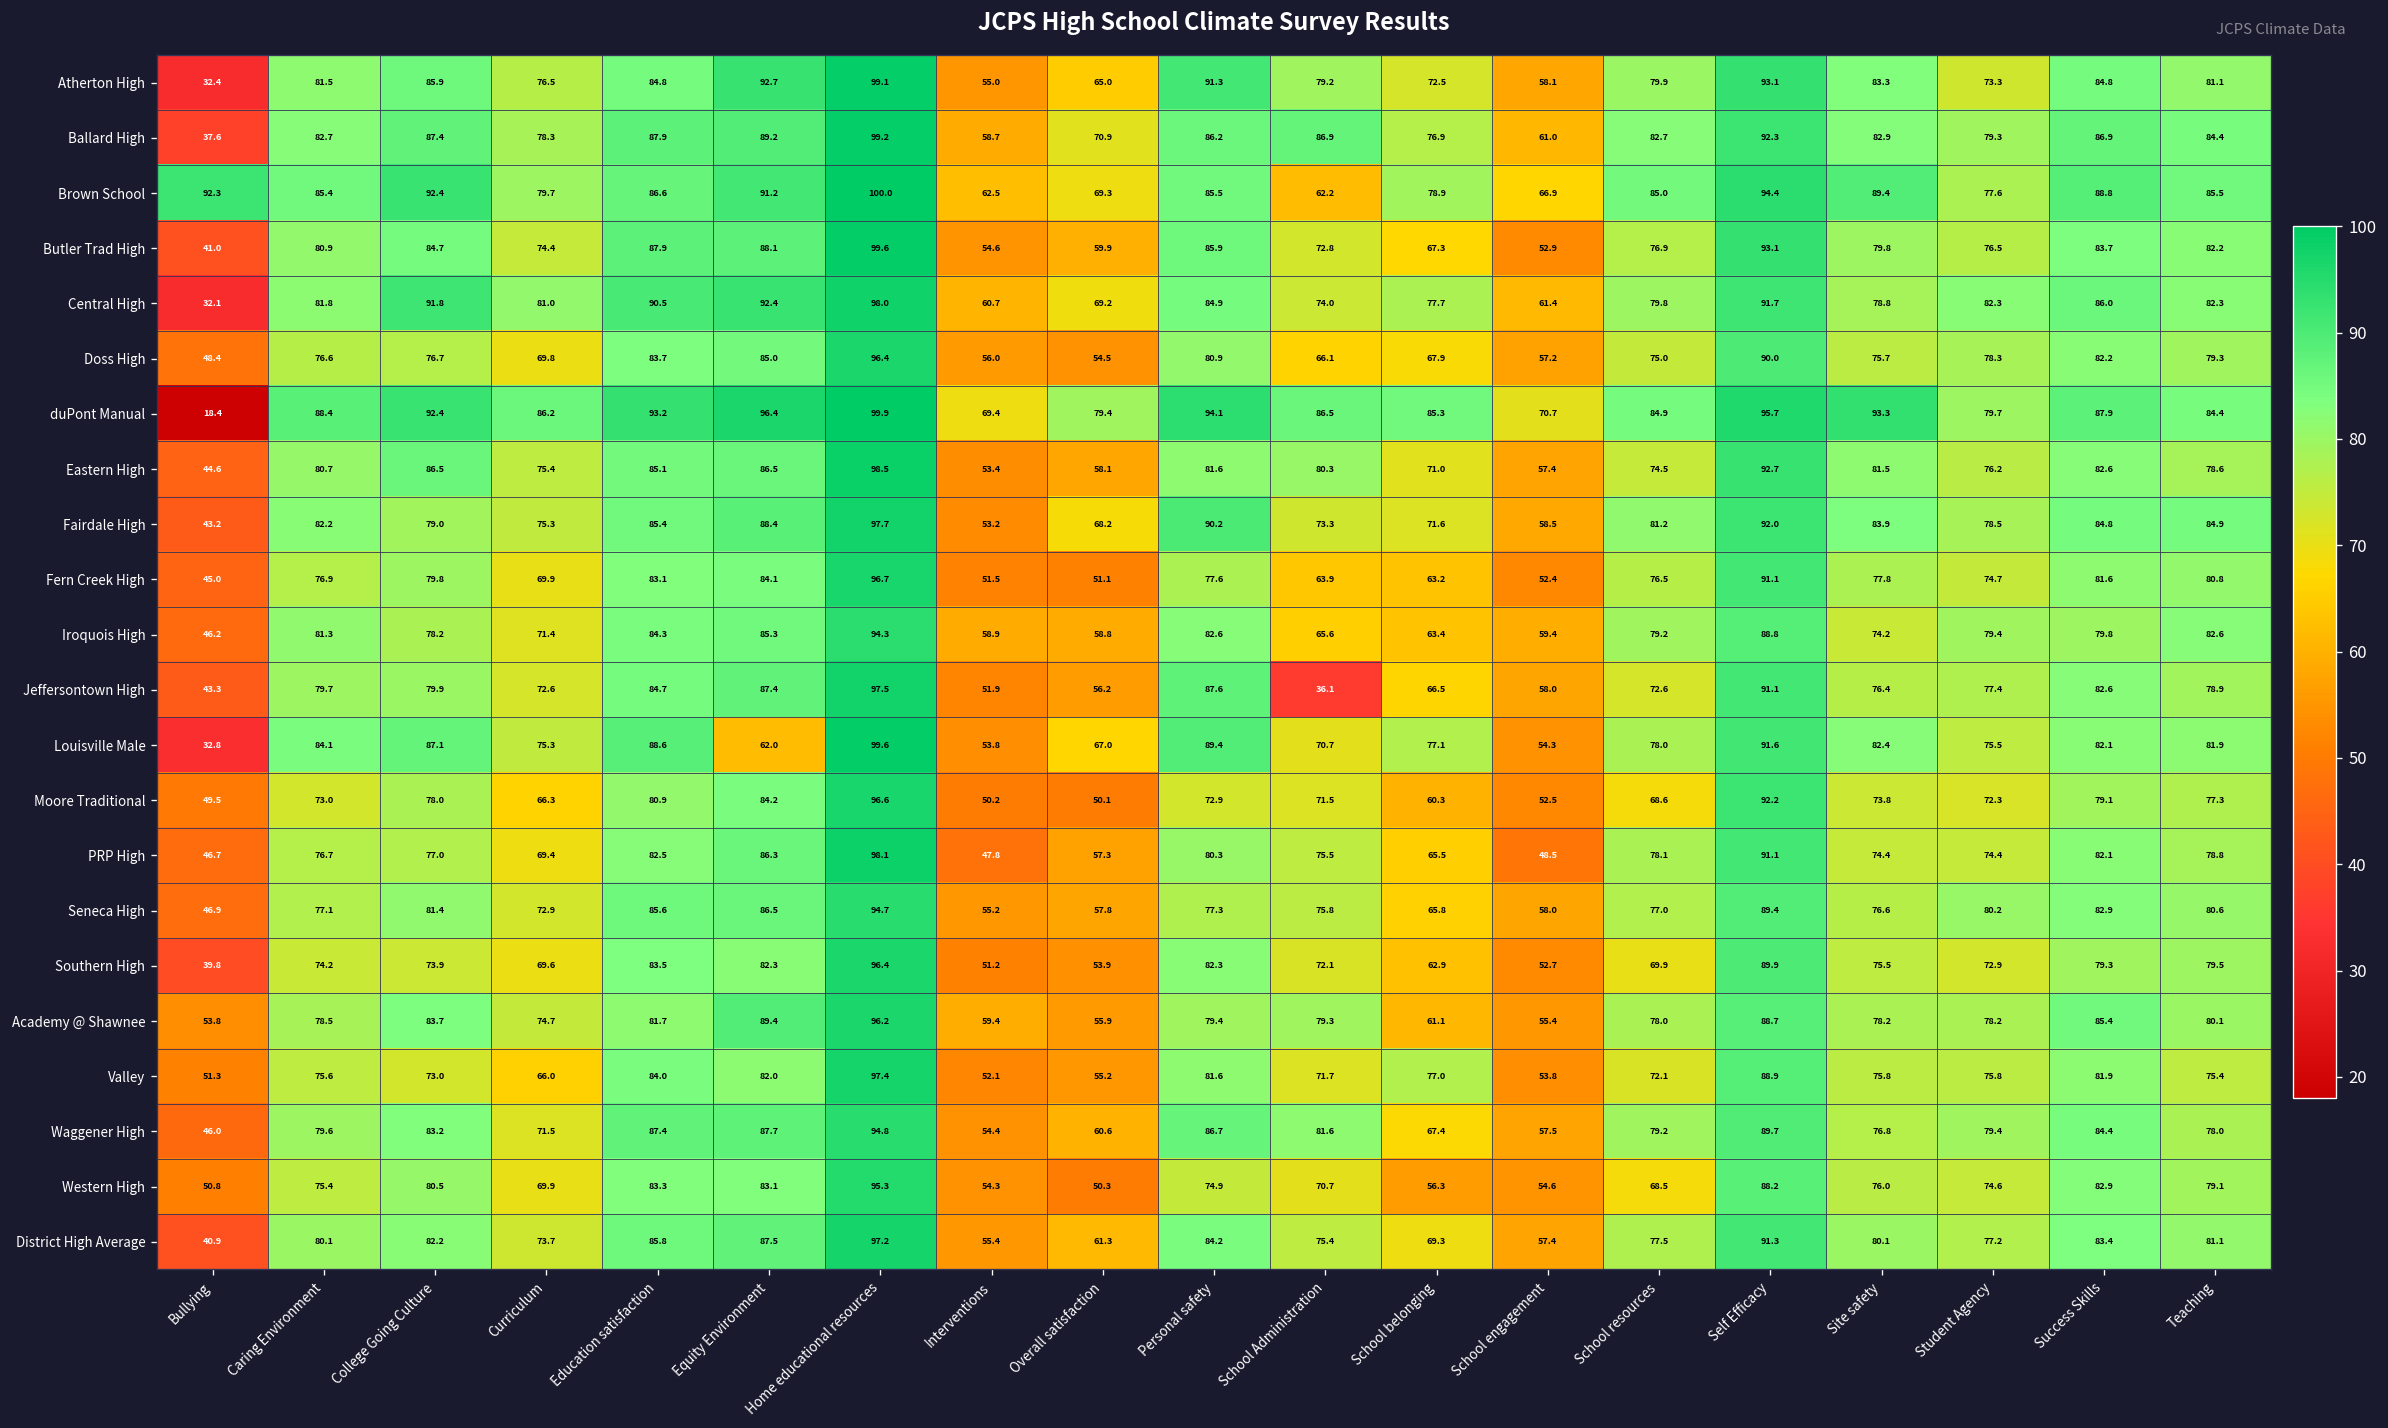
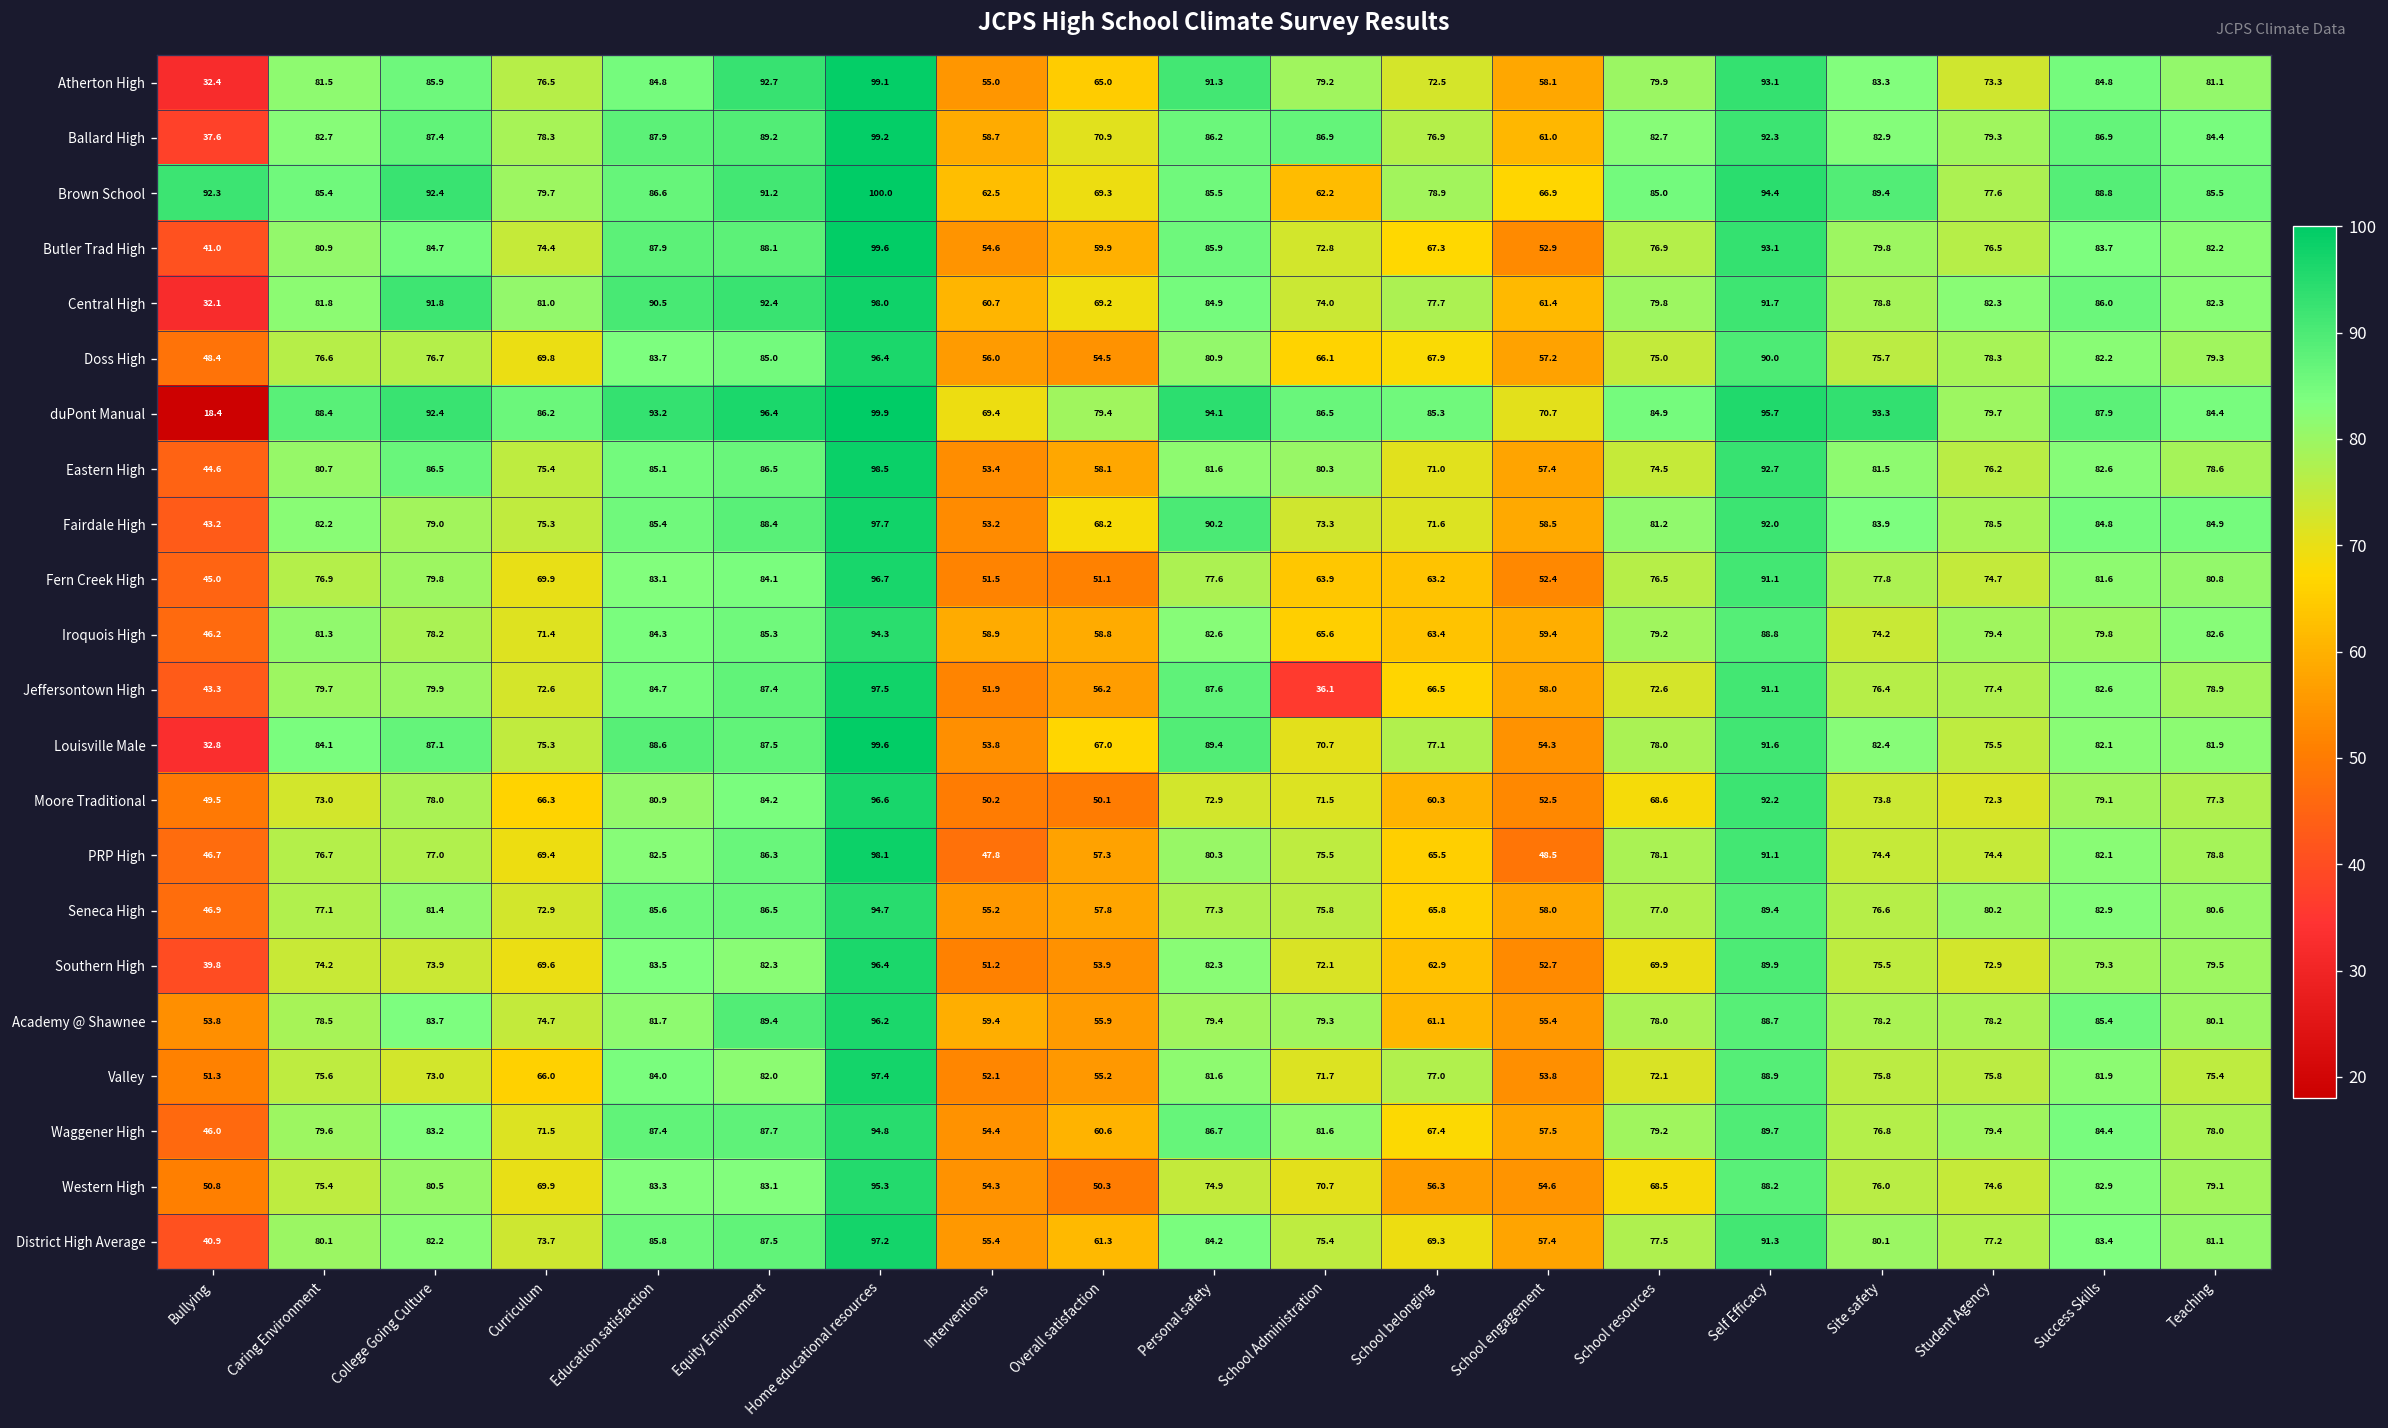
  {
    "Louisville Male": {
      "Bullying": 32.8,
      "Caring Environment": 84.1,
      "College Going Culture": 87.1,
      "Curriculum": 75.3,
      "Education satisfaction": 88.6,
-     "Equity Environment": 62.0,
+     "Equity Environment": 87.5,
      "Home educational resources": 99.6,
      "Interventions": 53.8,
      "Overall satisfaction": 67.0,
      "Personal safety": 89.4,
      "School Administration": 70.7,
      "School belonging": 77.1,
      "School engagement": 54.3,
      "School resources": 78.0,
      "Self Efficacy": 91.6,
      "Site safety": 82.4,
      "Student Agency": 75.5,
      "Success Skills": 82.1,
      "Teaching": 81.9
    }
  }
